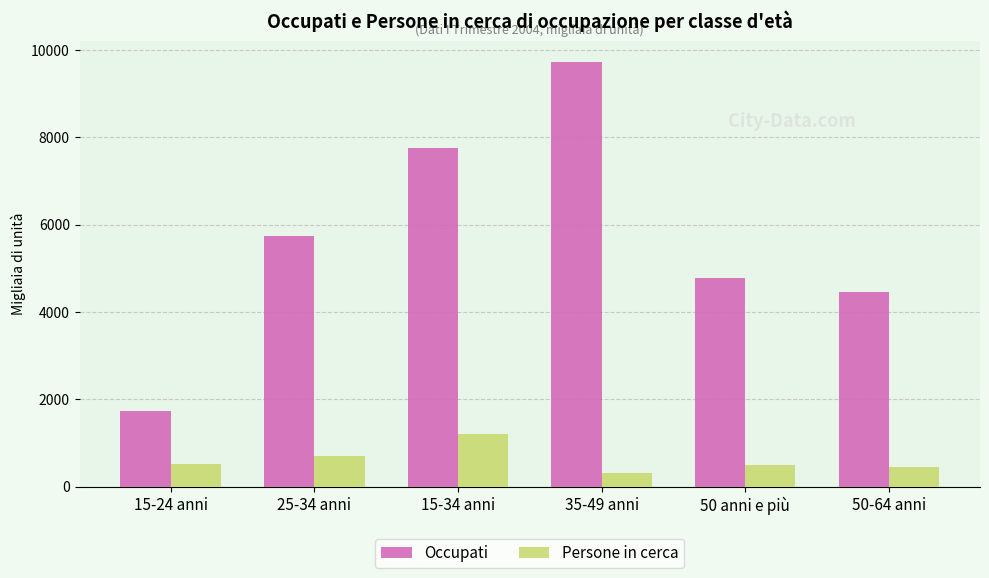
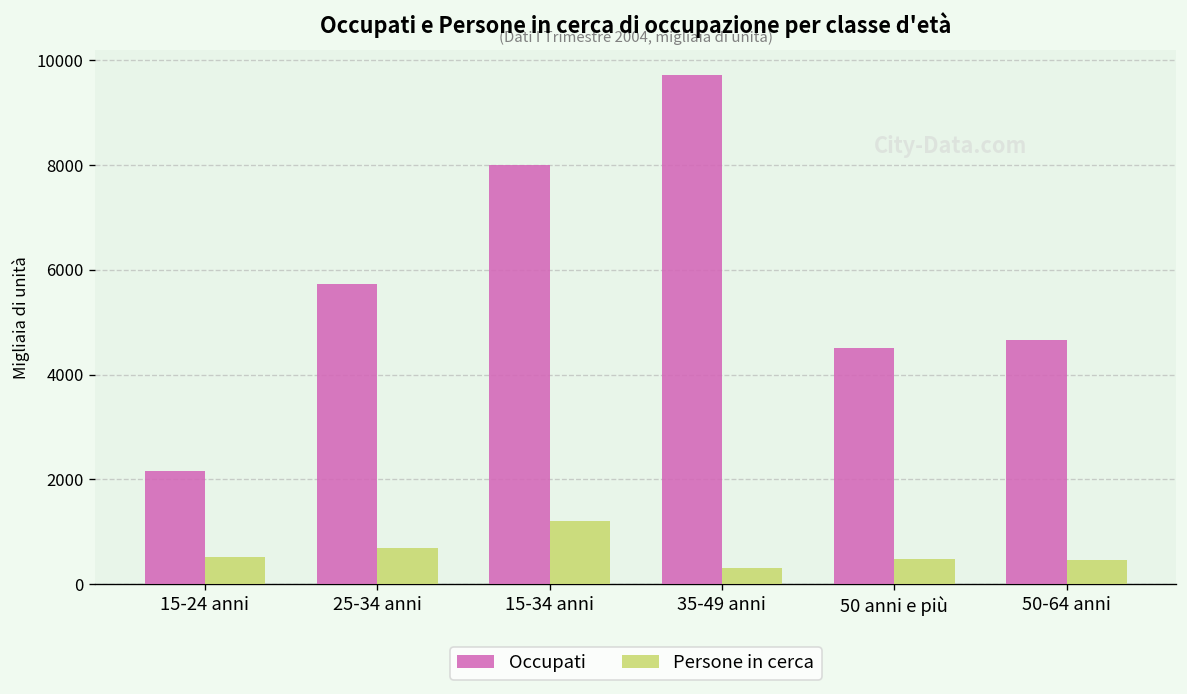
  {
    "Occupati": {
-     "15-24 anni": 1700,
+     "15-24 anni": 2200,
      "25-34 anni": 5700,
-     "15-34 anni": 7800,
+     "15-34 anni": 8000,
      "35-49 anni": 9700,
-     "50 anni e più": 4800,
-     "50-64 anni": 4500
+     "50 anni e più": 4500,
+     "50-64 anni": 4700
    },
    "Persone in cerca": {
      "15-24 anni": 500,
      "25-34 anni": 700,
      "15-34 anni": 1200,
      "35-49 anni": 300,
      "50 anni e più": 500,
      "50-64 anni": 500
    }
  }
